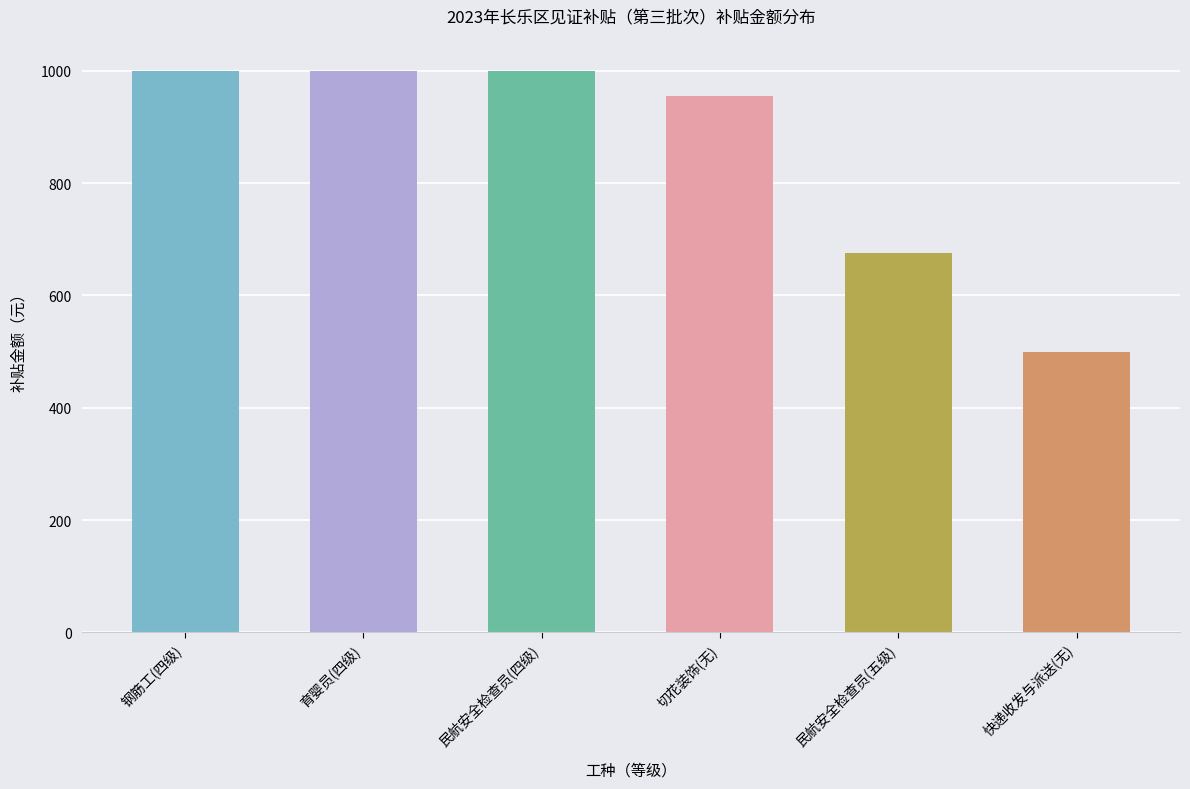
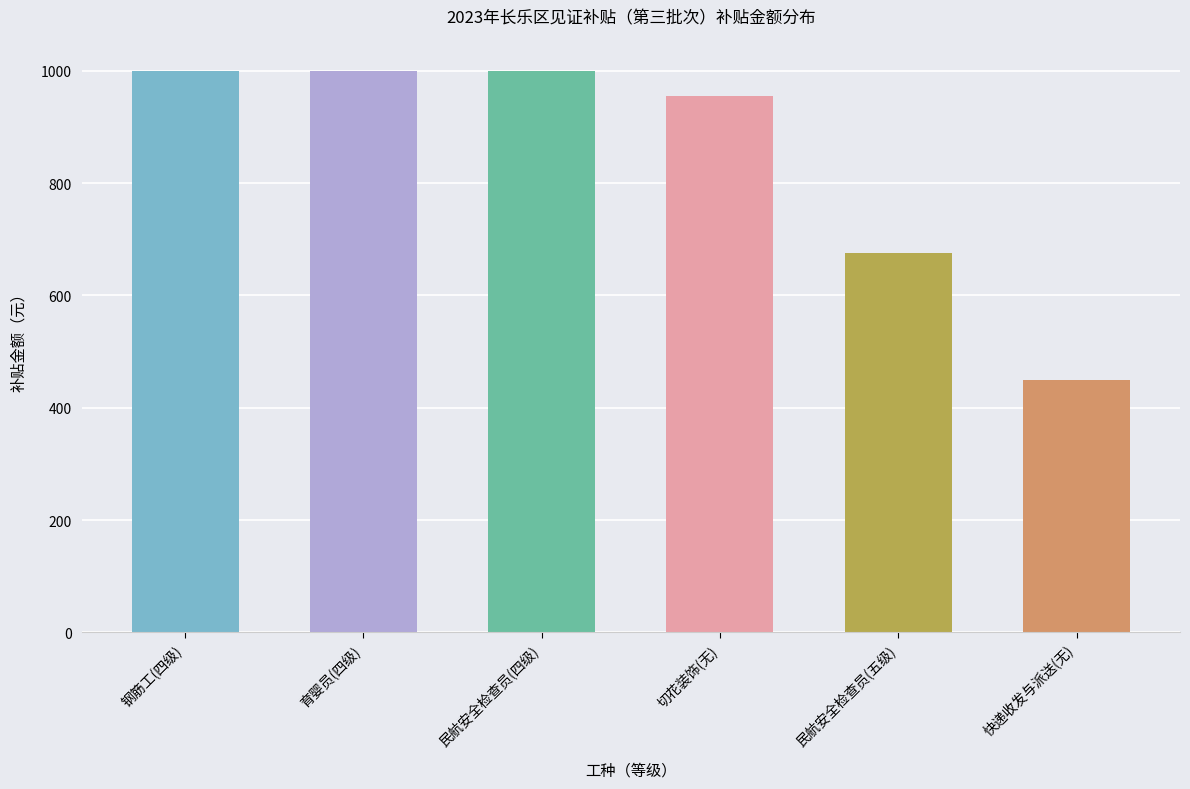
  {
    "钢筋工(四级)": 1000,
    "育婴员(四级)": 1000,
    "民航安全检查员(四级)": 1000,
    "切花装饰(无)": 960,
    "民航安全检查员(五级)": 680,
-   "快递收发与派送(无)": 500
+   "快递收发与派送(无)": 450
  }
